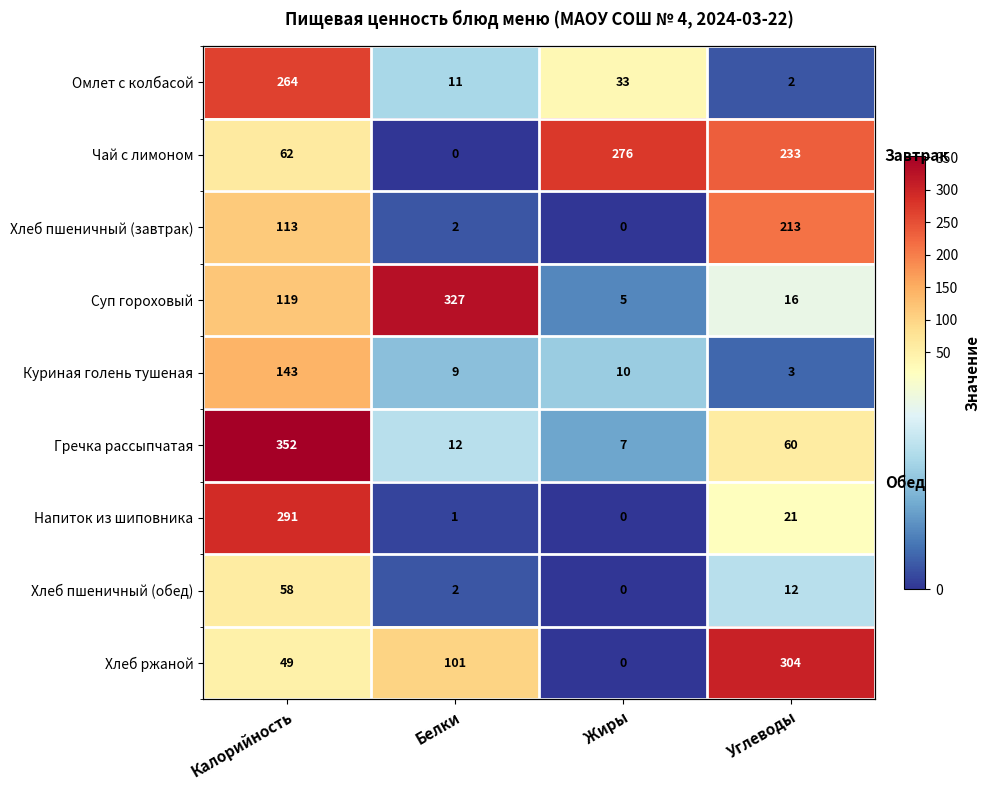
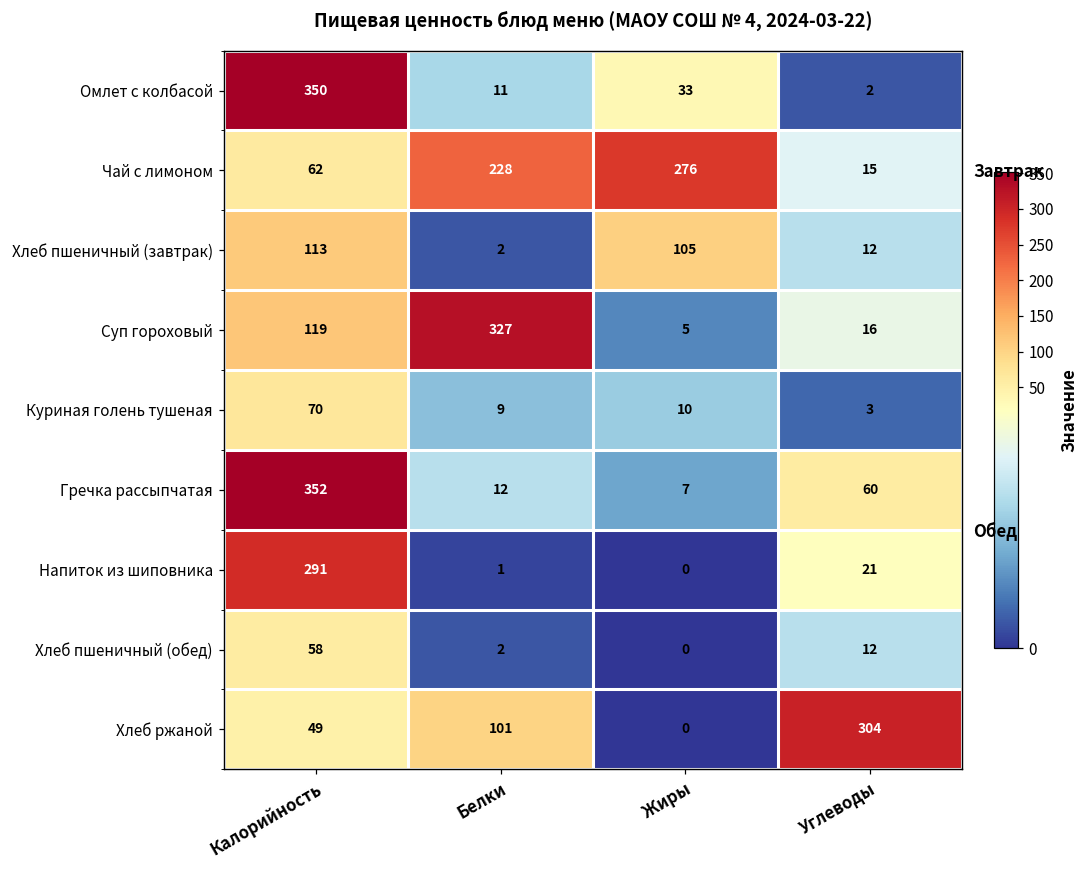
  {
    "Омлет с колбасой": {
-     "Калорийность": 264,
+     "Калорийность": 350,
      "Белки": 11,
      "Жиры": 33,
      "Углеводы": 2
    },
    "Чай с лимоном": {
      "Калорийность": 62,
-     "Белки": 0,
+     "Белки": 228,
      "Жиры": 276,
-     "Углеводы": 233
+     "Углеводы": 15
    },
    "Хлеб пшеничный (завтрак)": {
      "Калорийность": 113,
      "Белки": 2,
-     "Жиры": 0,
-     "Углеводы": 213
+     "Жиры": 105,
+     "Углеводы": 12
    },
    "Суп гороховый": {
      "Калорийность": 119,
      "Белки": 327,
      "Жиры": 5,
      "Углеводы": 16
    },
    "Куриная голень тушеная": {
-     "Калорийность": 143,
+     "Калорийность": 70,
      "Белки": 9,
      "Жиры": 10,
      "Углеводы": 3
    },
    "Гречка рассыпчатая": {
      "Калорийность": 352,
      "Белки": 12,
      "Жиры": 7,
      "Углеводы": 60
    },
    "Напиток из шиповника": {
      "Калорийность": 291,
      "Белки": 1,
      "Жиры": 0,
      "Углеводы": 21
    },
    "Хлеб пшеничный (обед)": {
      "Калорийность": 58,
      "Белки": 2,
      "Жиры": 0,
      "Углеводы": 12
    },
    "Хлеб ржаной": {
      "Калорийность": 49,
      "Белки": 101,
      "Жиры": 0,
      "Углеводы": 304
    }
  }
